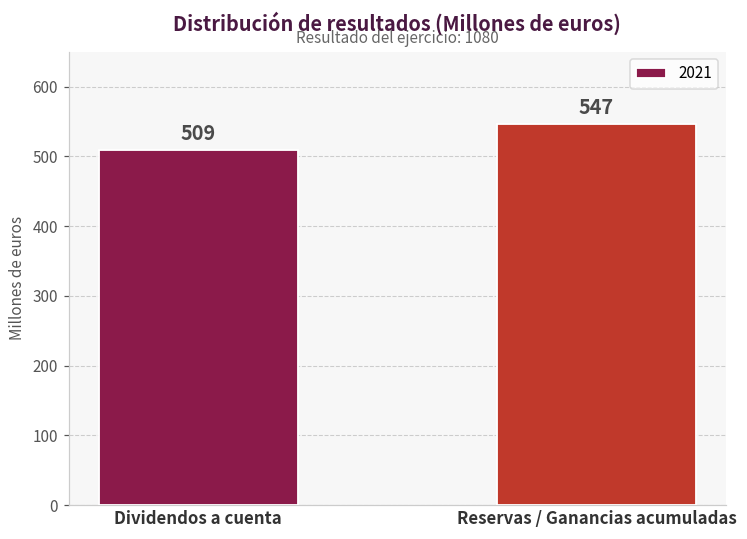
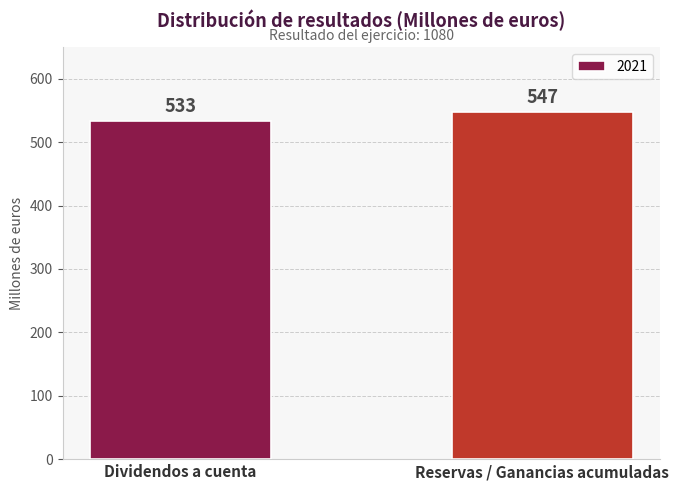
  {
-   "Dividendos a cuenta": 509,
+   "Dividendos a cuenta": 533,
    "Reservas / Ganancias acumuladas": 547
  }
